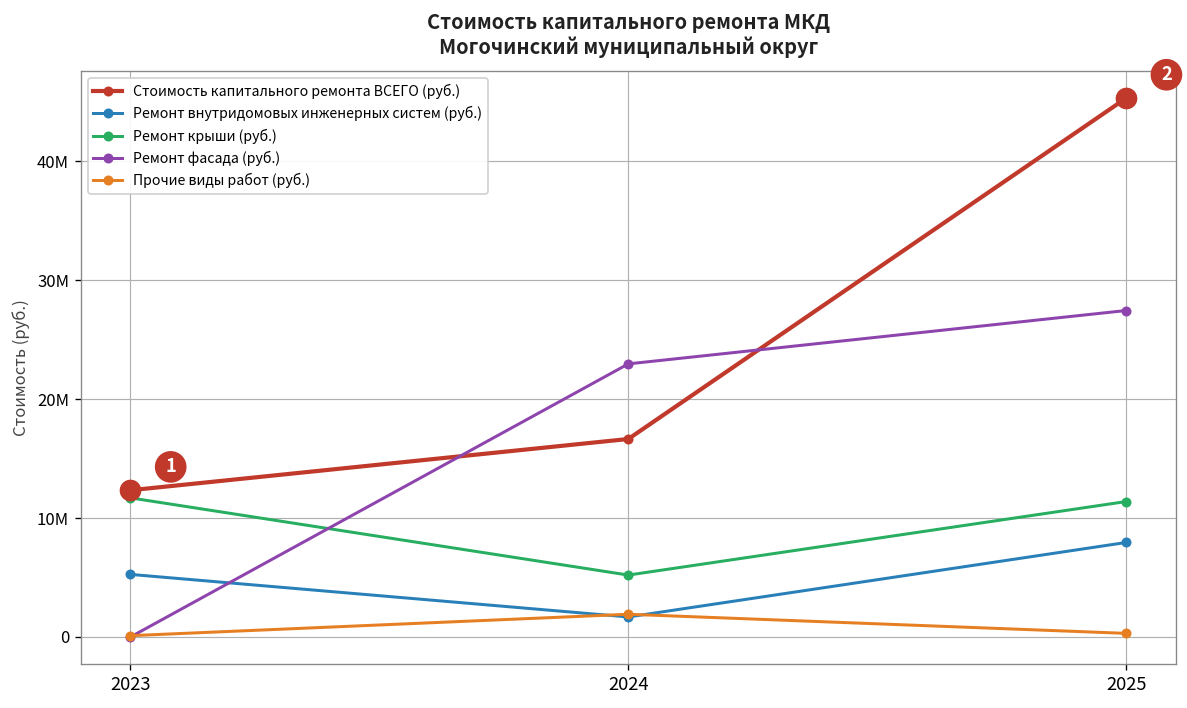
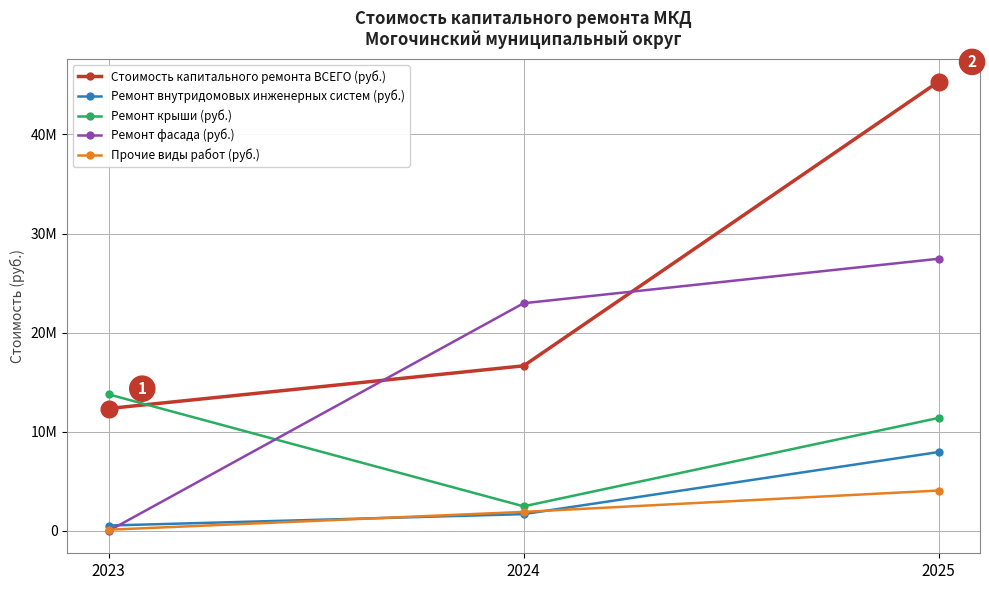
  {
    "Ремонт внутридомовых инженерных систем (руб.)": {
-     "2023": 5000000,
+     "2023": 1000000,
      "2025": 8000000
    },
    "Ремонт крыши (руб.)": {
-     "2023": 12000000,
-     "2024": 5000000,
+     "2023": 14000000,
+     "2024": 2000000,
      "2025": 11000000
    },
    "Ремонт фасада (руб.)": {
      "2024": 23000000,
      "2025": 27000000
    },
    "Прочие виды работ (руб.)": {
-     "2025": 0
+     "2025": 4000000
    }
  }
